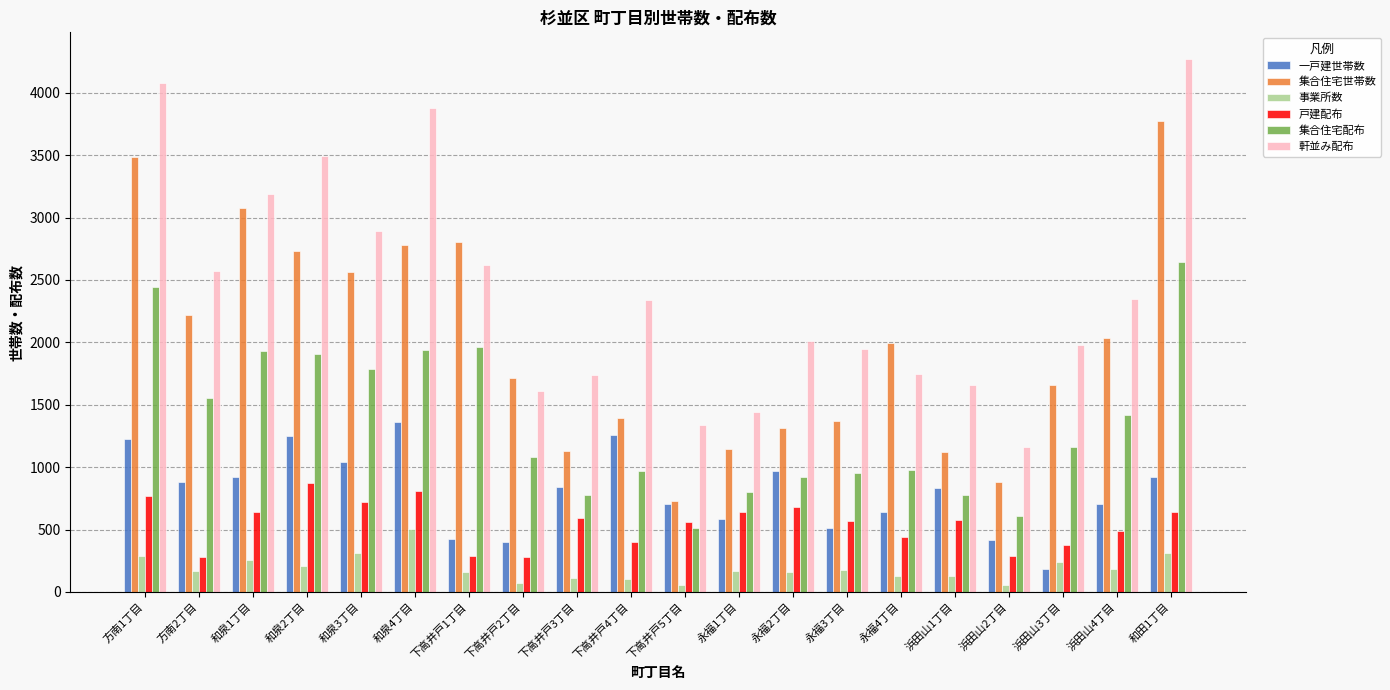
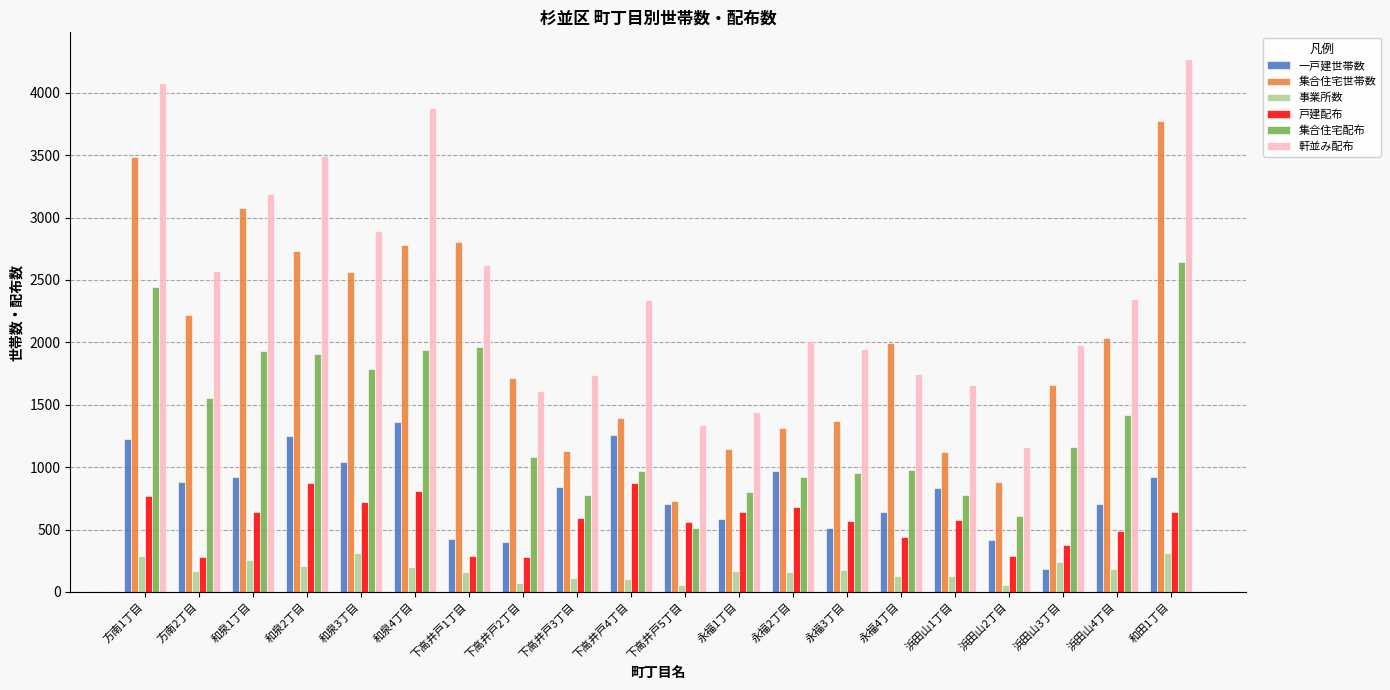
  {
    "一戸建世帯数": {
      "方南1丁目": 1220,
      "方南2丁目": 880,
      "和泉1丁目": 920,
      "和泉2丁目": 1250,
      "和泉3丁目": 1040,
      "和泉4丁目": 1360,
      "下高井戸1丁目": 420,
      "下高井戸2丁目": 400,
      "下高井戸3丁目": 840,
      "下高井戸4丁目": 1250,
      "下高井戸5丁目": 700,
      "永福1丁目": 590,
      "永福2丁目": 970,
      "永福3丁目": 510,
      "永福4丁目": 640,
      "浜田山1丁目": 830,
      "浜田山2丁目": 420,
      "浜田山3丁目": 190,
      "浜田山4丁目": 700,
      "和田1丁目": 920
    },
    "集合住宅世帯数": {
      "方南1丁目": 3490,
      "方南2丁目": 2220,
      "和泉1丁目": 3080,
      "和泉2丁目": 2740,
      "和泉3丁目": 2560,
      "和泉4丁目": 2780,
      "下高井戸1丁目": 2800,
      "下高井戸2丁目": 1710,
      "下高井戸3丁目": 1130,
      "下高井戸4丁目": 1400,
      "下高井戸5丁目": 730,
      "永福1丁目": 1150,
      "永福2丁目": 1320,
      "永福3丁目": 1370,
      "永福4丁目": 1990,
      "浜田山1丁目": 1120,
      "浜田山2丁目": 880,
      "浜田山3丁目": 1660,
      "浜田山4丁目": 2040,
      "和田1丁目": 3770
    },
    "事業所数": {
      "方南1丁目": 290,
      "方南2丁目": 170,
      "和泉1丁目": 260,
      "和泉2丁目": 210,
      "和泉3丁目": 310,
-     "和泉4丁目": 510,
+     "和泉4丁目": 200,
      "下高井戸1丁目": 160,
      "下高井戸2丁目": 70,
      "下高井戸3丁目": 110,
      "下高井戸4丁目": 100,
      "下高井戸5丁目": 60,
      "永福1丁目": 170,
      "永福2丁目": 160,
      "永福3丁目": 180,
      "永福4丁目": 130,
      "浜田山1丁目": 120,
      "浜田山2丁目": 50,
      "浜田山3丁目": 240,
      "浜田山4丁目": 180,
      "和田1丁目": 310
    },
    "戸建配布": {
      "方南1丁目": 770,
      "方南2丁目": 280,
      "和泉1丁目": 640,
      "和泉2丁目": 870,
      "和泉3丁目": 720,
      "和泉4丁目": 810,
      "下高井戸1丁目": 290,
      "下高井戸2丁目": 280,
      "下高井戸3丁目": 590,
-     "下高井戸4丁目": 400,
+     "下高井戸4丁目": 870,
      "下高井戸5丁目": 560,
      "永福1丁目": 640,
      "永福2丁目": 680,
      "永福3丁目": 570,
      "永福4丁目": 440,
      "浜田山1丁目": 580,
      "浜田山2丁目": 290,
      "浜田山3丁目": 380,
      "浜田山4丁目": 490,
      "和田1丁目": 640
    },
    "集合住宅配布": {
      "方南1丁目": 2440,
      "方南2丁目": 1550,
      "和泉1丁目": 1930,
      "和泉2丁目": 1910,
      "和泉3丁目": 1790,
      "和泉4丁目": 1940,
      "下高井戸1丁目": 1960,
      "下高井戸2丁目": 1080,
      "下高井戸3丁目": 780,
      "下高井戸4丁目": 970,
      "下高井戸5丁目": 510,
      "永福1丁目": 800,
      "永福2丁目": 920,
      "永福3丁目": 950,
      "永福4丁目": 980,
      "浜田山1丁目": 780,
      "浜田山2丁目": 610,
      "浜田山3丁目": 1160,
      "浜田山4丁目": 1420,
      "和田1丁目": 2640
    },
    "軒並み配布": {
      "方南1丁目": 4080,
      "方南2丁目": 2570,
      "和泉1丁目": 3190,
      "和泉2丁目": 3490,
      "和泉3丁目": 2890,
      "和泉4丁目": 3880,
      "下高井戸1丁目": 2620,
      "下高井戸2丁目": 1610,
      "下高井戸3丁目": 1740,
      "下高井戸4丁目": 2340,
      "下高井戸5丁目": 1340,
      "永福1丁目": 1440,
      "永福2丁目": 2010,
      "永福3丁目": 1950,
      "永福4丁目": 1750,
      "浜田山1丁目": 1660,
      "浜田山2丁目": 1160,
      "浜田山3丁目": 1980,
      "浜田山4丁目": 2350,
      "和田1丁目": 4270
    }
  }
